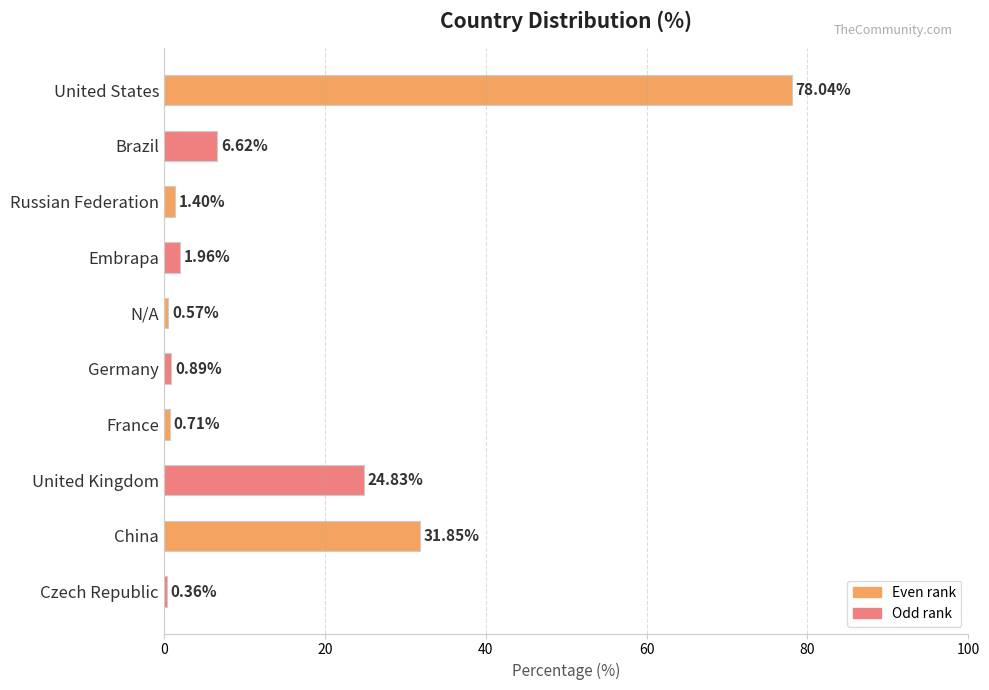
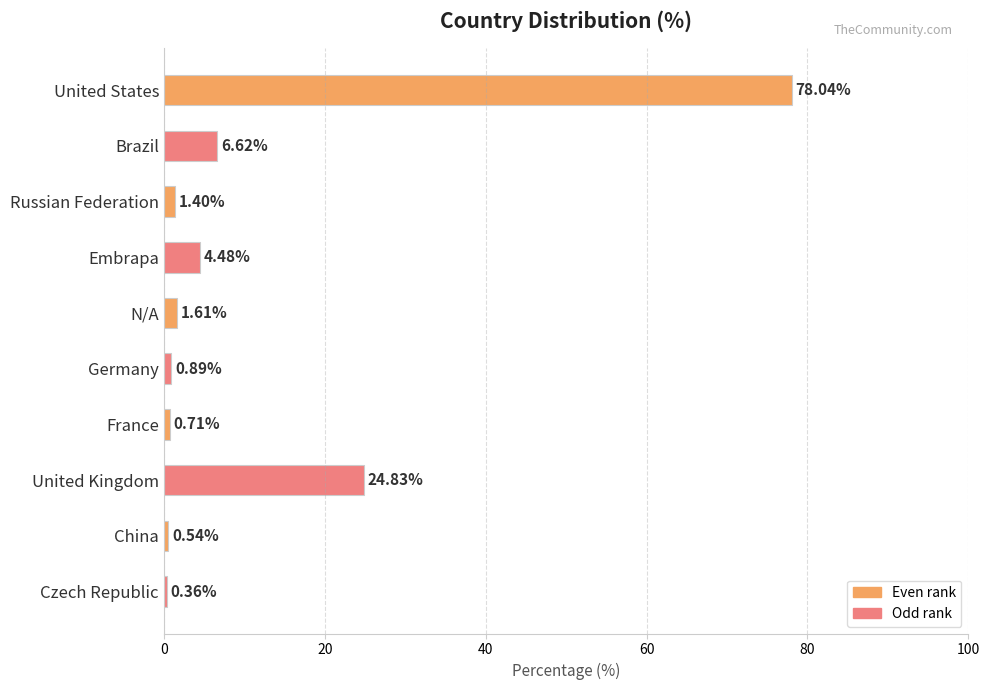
  {
    "United States": "78.04%",
    "Brazil": "6.62%",
    "Russian Federation": "1.40%",
-   "Embrapa": "1.96%",
-   "N/A": "0.57%",
+   "Embrapa": "4.48%",
+   "N/A": "1.61%",
    "Germany": "0.89%",
    "France": "0.71%",
    "United Kingdom": "24.83%",
-   "China": "31.85%",
+   "China": "0.54%",
    "Czech Republic": "0.36%"
  }
